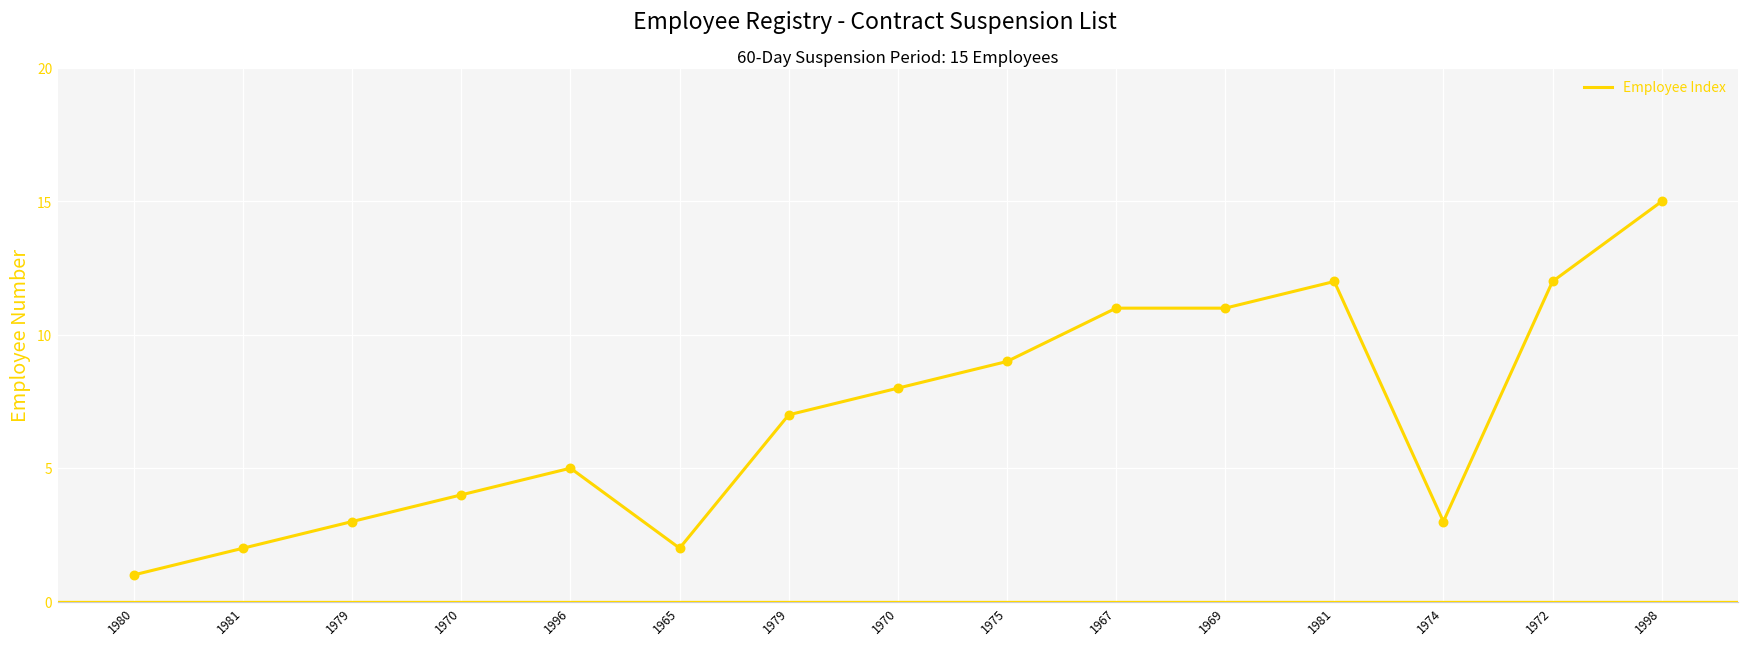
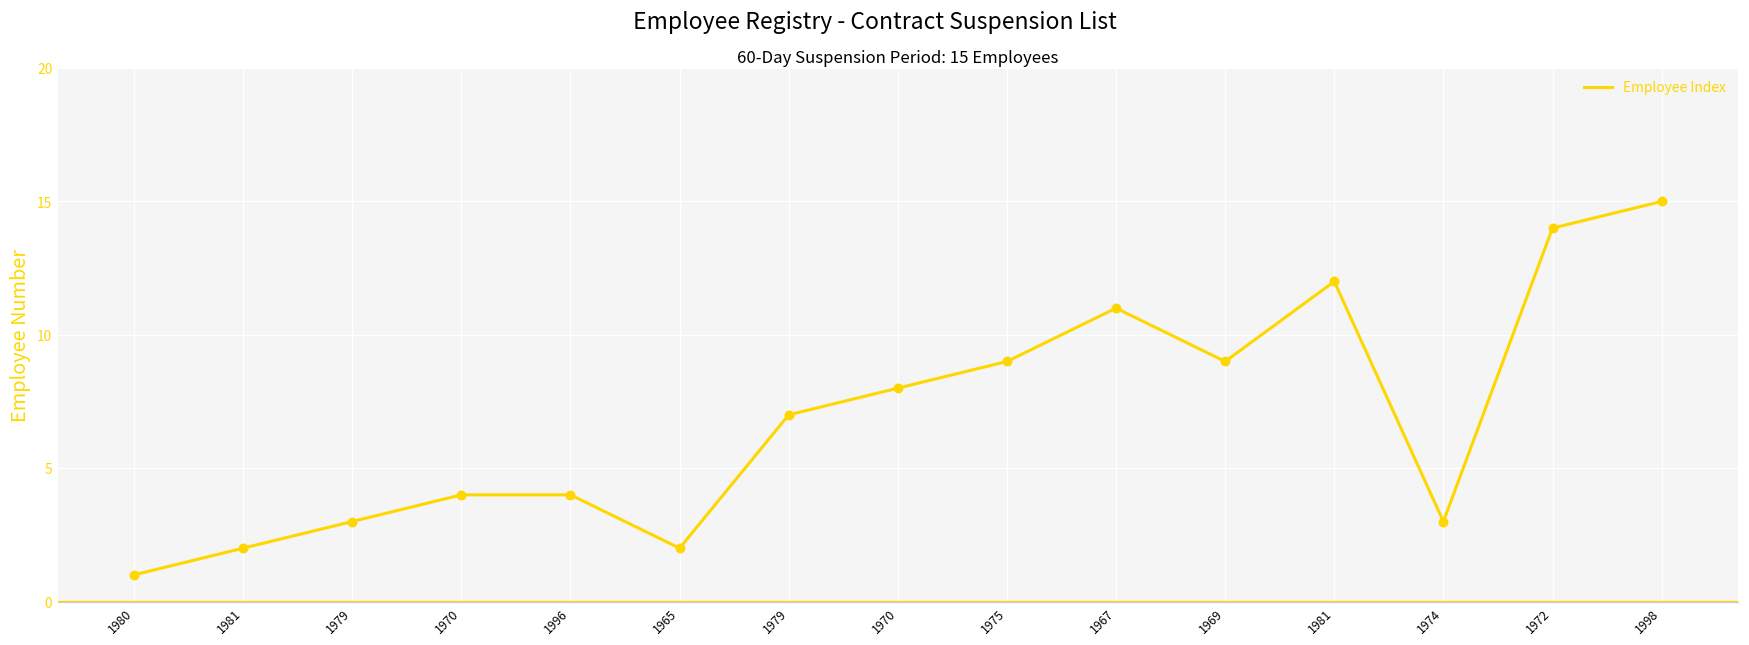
  {
    "1980": 1,
-   "1996": 5,
+   "1996": 4,
    "1965": 2,
    "1975": 9,
    "1967": 11,
-   "1969": 11,
+   "1969": 9,
    "1974": 3,
-   "1972": 12,
+   "1972": 14,
    "1998": 15
  }
